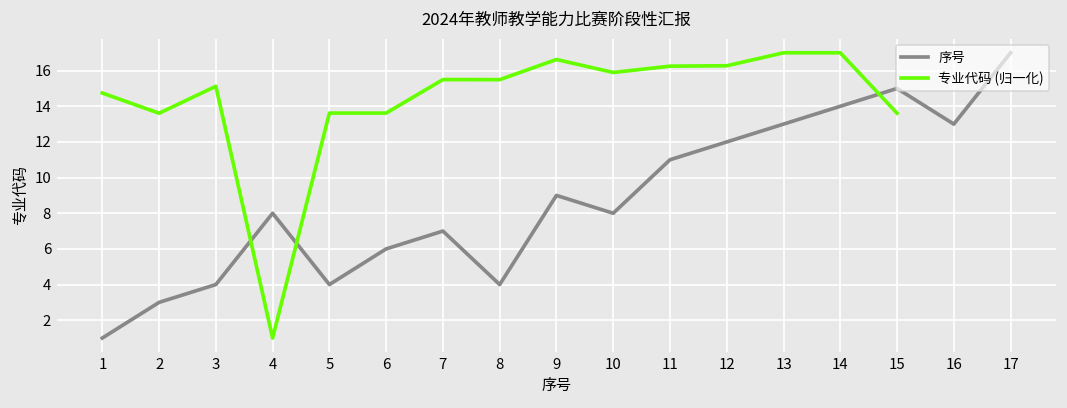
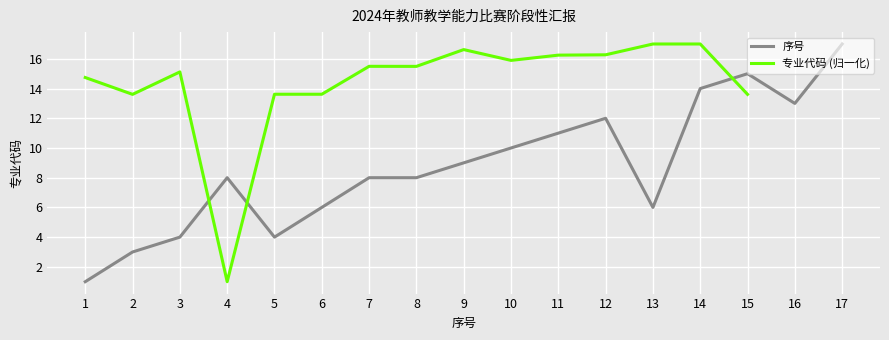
  {
    "序号": {
      "1": 1,
      "2": 3,
      "3": 4,
      "4": 8,
      "5": 4,
      "6": 6,
-     "7": 7,
-     "8": 4,
+     "7": 8,
+     "8": 8,
      "9": 9,
-     "10": 8,
+     "10": 10,
      "11": 11,
      "12": 12,
-     "13": 13,
+     "13": 6,
      "14": 14,
      "15": 15,
      "16": 13
    },
    "专业代码 (归一化)": {
      "1": 14.7,
      "2": 13.6,
      "3": 15,
      "4": 1,
      "5": 13.6,
      "6": 13.6,
      "7": 15.5,
      "8": 15.5,
      "9": 16.6,
      "10": 16,
      "11": 16.3,
      "12": 16.3,
      "13": 17,
      "14": 17,
      "15": 13.6
    }
  }
